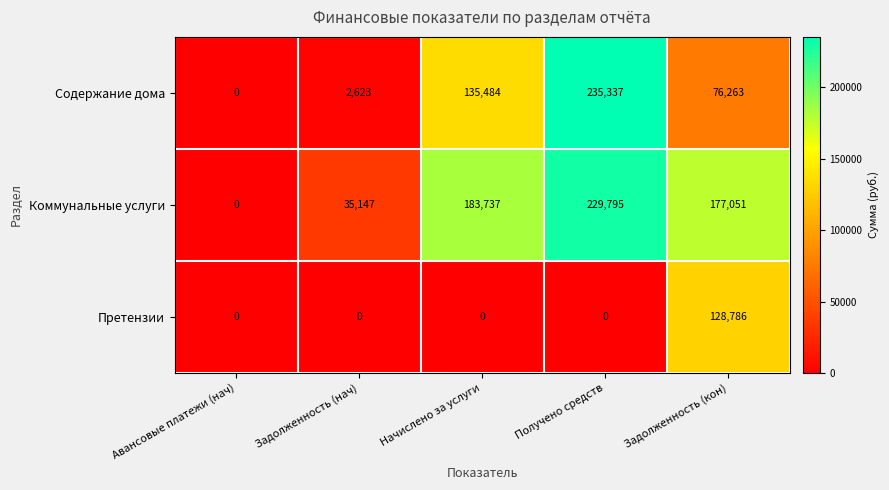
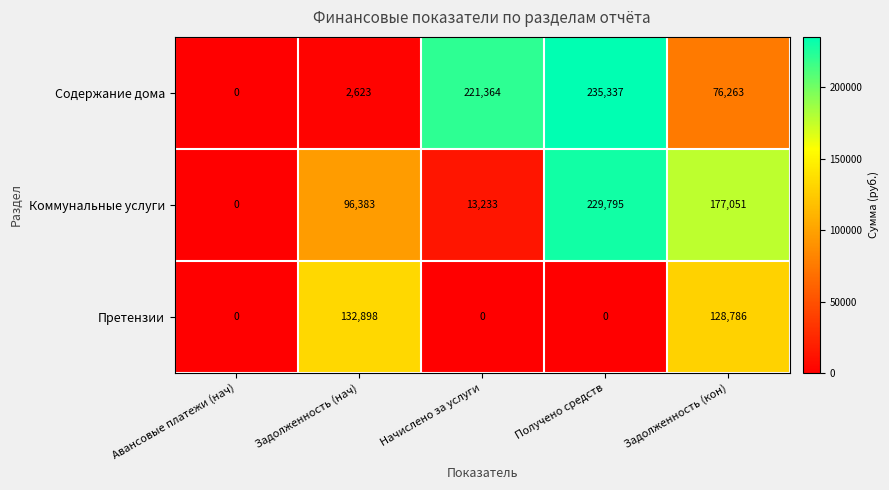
  {
    "Содержание дома": {
      "Авансовые платежи (нач)": "0",
      "Задолженность (нач)": "2,623",
-     "Начислено за услуги": "135,484",
+     "Начислено за услуги": "221,364",
      "Получено средств": "235,337",
      "Задолженность (кон)": "76,263"
    },
    "Коммунальные услуги": {
      "Авансовые платежи (нач)": "0",
-     "Задолженность (нач)": "35,147",
-     "Начислено за услуги": "183,737",
+     "Задолженность (нач)": "96,383",
+     "Начислено за услуги": "13,233",
      "Получено средств": "229,795",
      "Задолженность (кон)": "177,051"
    },
    "Претензии": {
      "Авансовые платежи (нач)": "0",
-     "Задолженность (нач)": "0",
+     "Задолженность (нач)": "132,898",
      "Начислено за услуги": "0",
      "Получено средств": "0",
      "Задолженность (кон)": "128,786"
    }
  }
